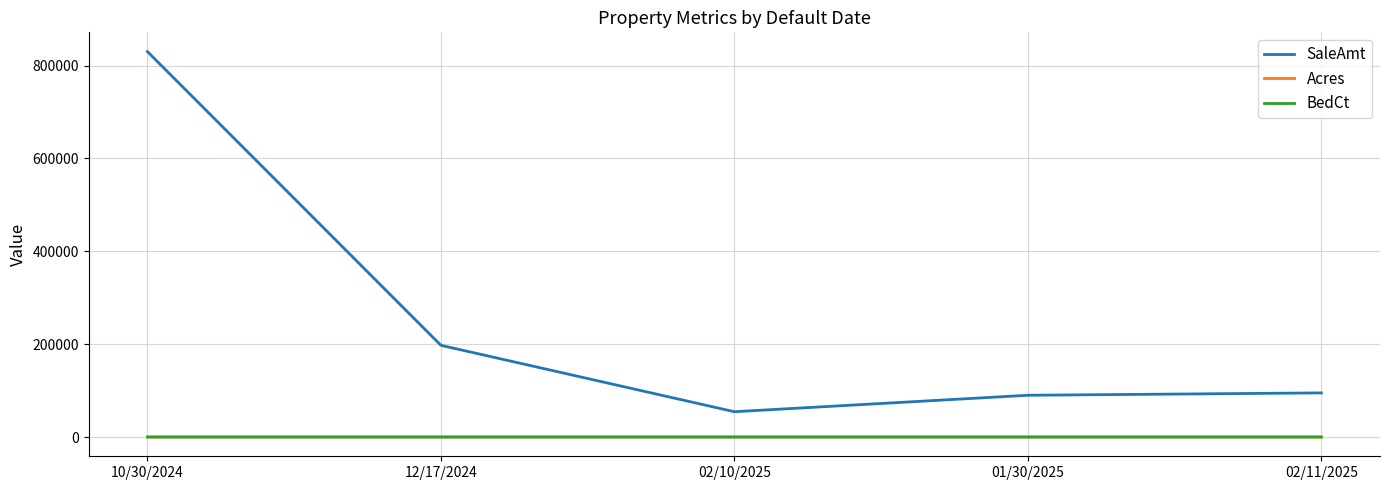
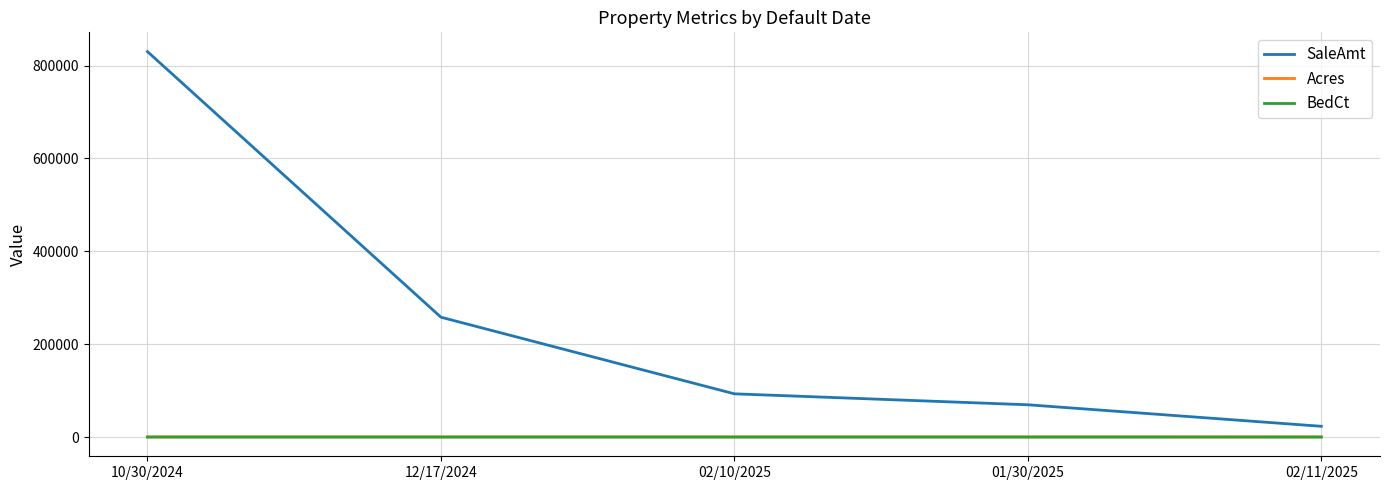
  {
    "SaleAmt": {
      "10/30/2024": 830000,
-     "12/17/2024": 200000,
-     "02/10/2025": 50000,
-     "01/30/2025": 90000,
-     "02/11/2025": 100000
+     "12/17/2024": 260000,
+     "02/10/2025": 90000,
+     "01/30/2025": 70000,
+     "02/11/2025": 20000
    },
    "BedCt": {
      "10/30/2024": 0,
      "12/17/2024": 0,
      "02/10/2025": 0,
      "01/30/2025": 0,
      "02/11/2025": 0
    }
  }
